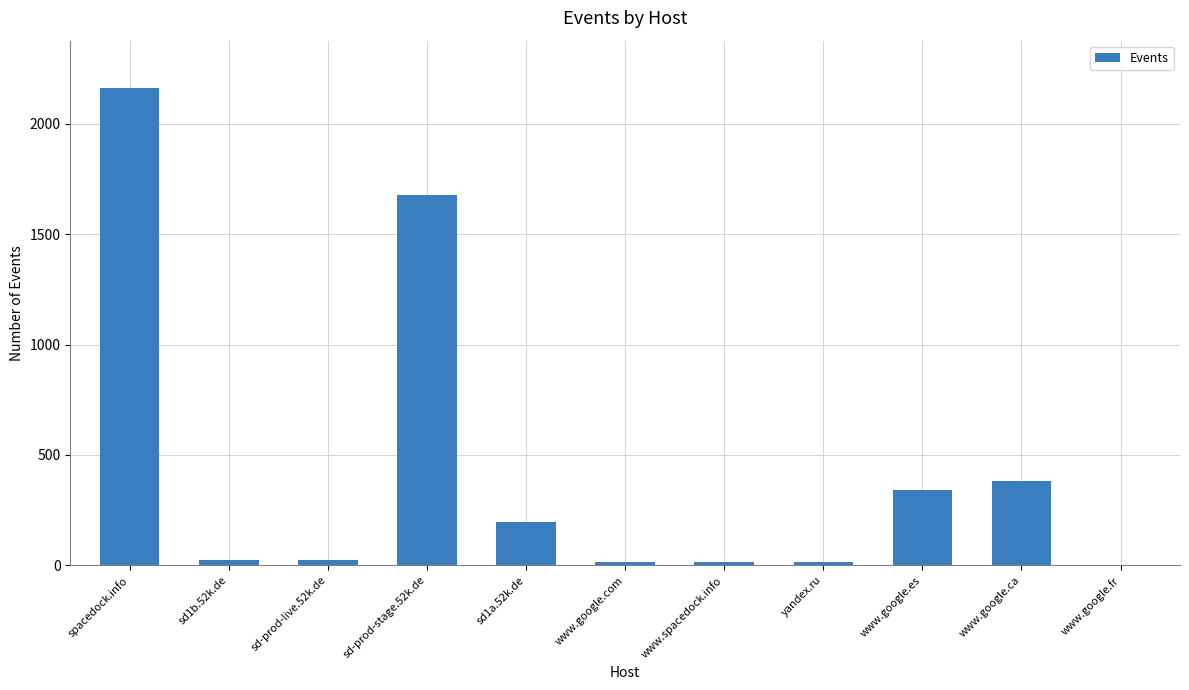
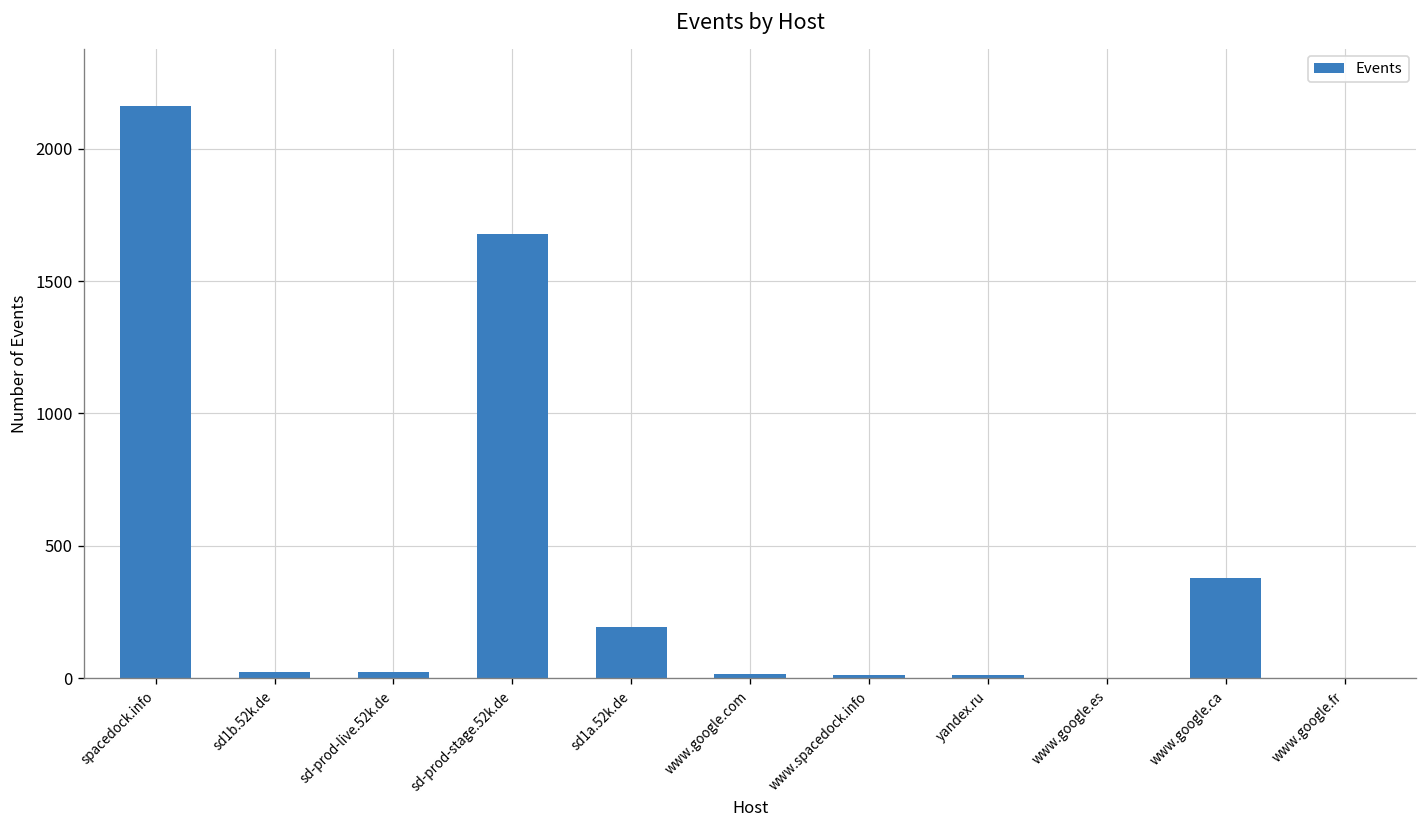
  {
    "spacedock.info": 2160,
    "sd1b.52k.de": 30,
    "sd-prod-live.52k.de": 20,
    "sd-prod-stage.52k.de": 1680,
    "sd1a.52k.de": 200,
    "www.google.com": 20,
    "www.spacedock.info": 10,
    "yandex.ru": 10,
-   "www.google.es": 340,
+   "www.google.es": 0,
    "www.google.ca": 380
  }
